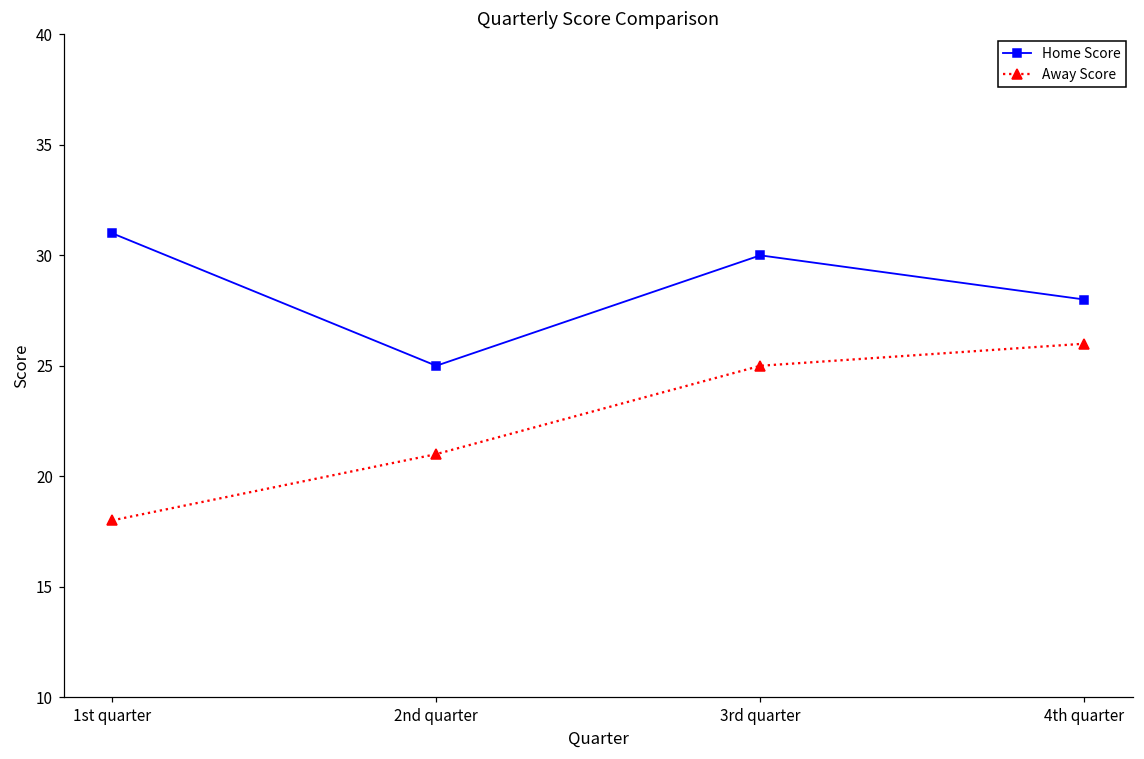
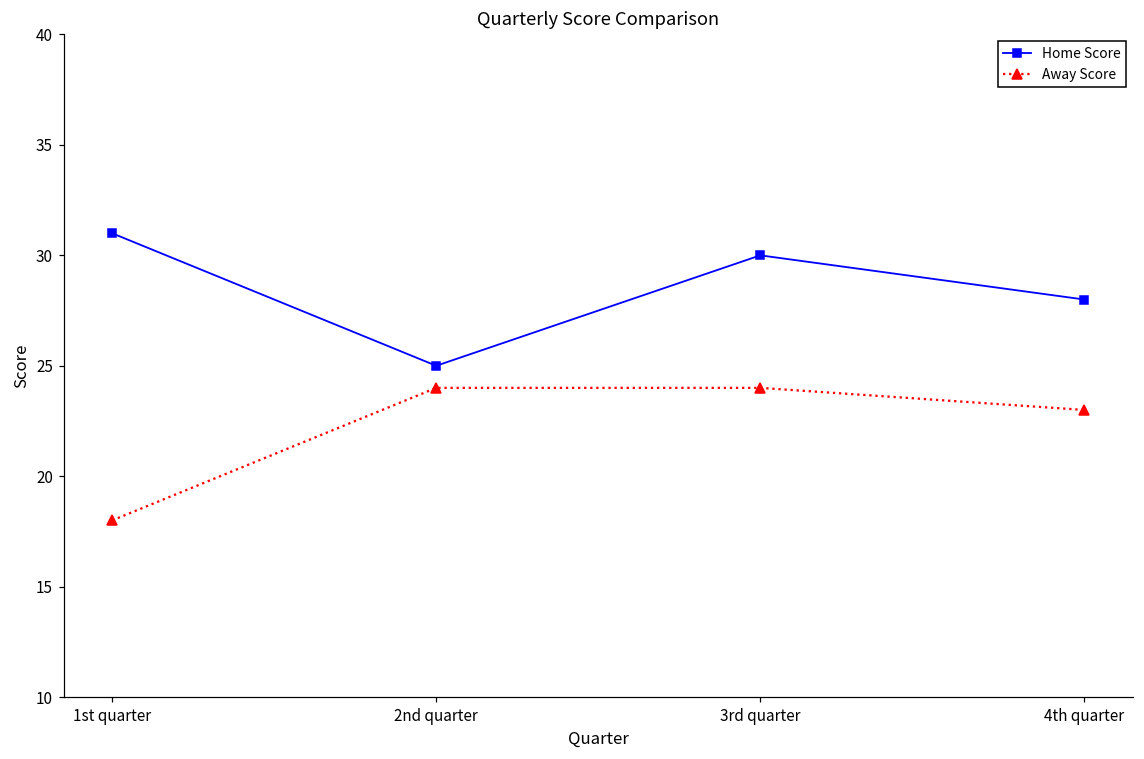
  {
    "Home Score": {
      "1st quarter": 31,
      "2nd quarter": 25,
      "3rd quarter": 30,
      "4th quarter": 28
    },
    "Away Score": {
      "1st quarter": 18,
-     "2nd quarter": 21,
-     "3rd quarter": 25,
-     "4th quarter": 26
+     "2nd quarter": 24,
+     "3rd quarter": 24,
+     "4th quarter": 23
    }
  }
